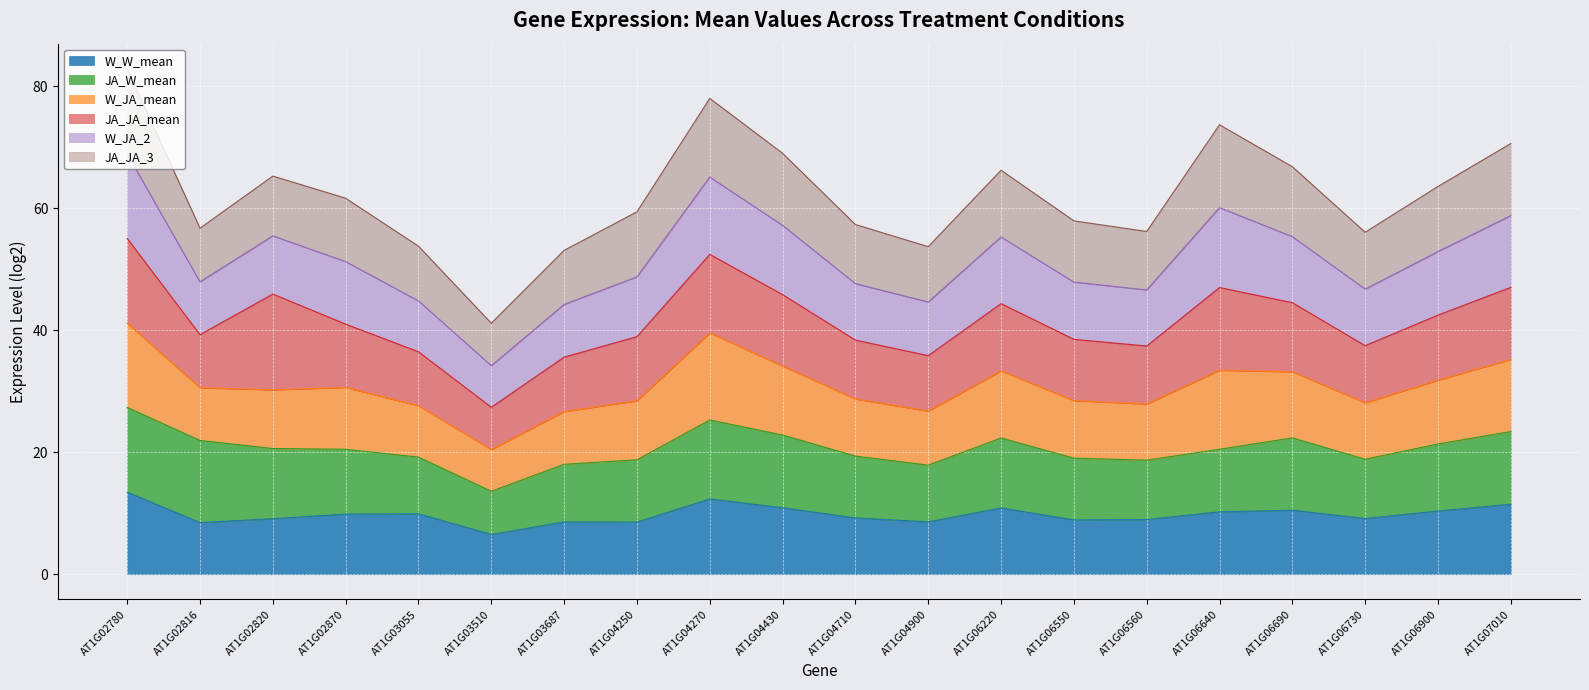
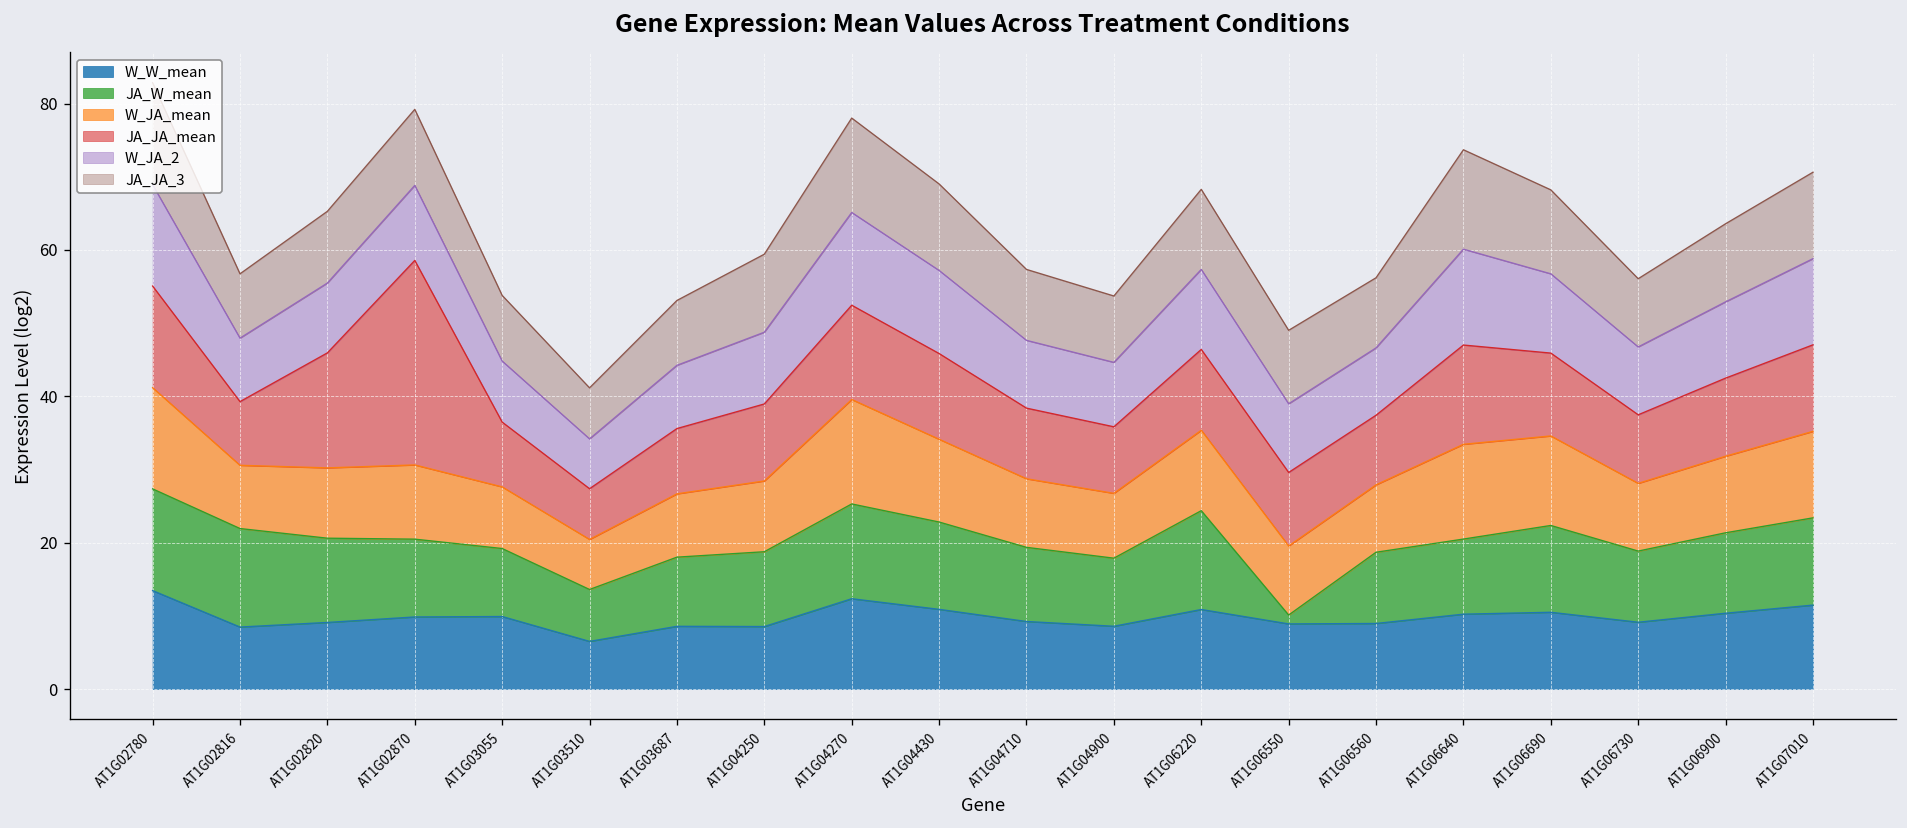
  {
    "W_W_mean": {
      "AT1G02780": 13,
      "AT1G02816": 8,
      "AT1G02820": 9,
      "AT1G02870": 10,
      "AT1G03055": 10,
      "AT1G03510": 7,
      "AT1G03687": 9,
      "AT1G04250": 9,
      "AT1G04270": 12,
      "AT1G04430": 11,
      "AT1G04710": 9,
      "AT1G04900": 9,
      "AT1G06220": 11,
      "AT1G06550": 9,
      "AT1G06560": 9,
      "AT1G06640": 10,
      "AT1G06690": 10,
      "AT1G06730": 9,
      "AT1G06900": 10,
      "AT1G07010": 11
    },
    "JA_W_mean": {
      "AT1G02780": 14,
      "AT1G02816": 13,
      "AT1G02820": 12,
      "AT1G02870": 11,
      "AT1G03055": 9,
      "AT1G03510": 7,
      "AT1G03687": 9,
      "AT1G04250": 10,
      "AT1G04270": 13,
      "AT1G04430": 12,
      "AT1G04710": 10,
      "AT1G04900": 9,
-     "AT1G06220": 11,
-     "AT1G06550": 10,
+     "AT1G06220": 13,
+     "AT1G06550": 1,
      "AT1G06560": 10,
      "AT1G06640": 10,
      "AT1G06690": 12,
      "AT1G06730": 10,
      "AT1G06900": 11,
      "AT1G07010": 12
    },
    "W_JA_mean": {
      "AT1G02780": 14,
      "AT1G02816": 9,
      "AT1G02820": 10,
      "AT1G02870": 10,
      "AT1G03055": 8,
      "AT1G03510": 7,
      "AT1G03687": 9,
      "AT1G04250": 10,
      "AT1G04270": 14,
      "AT1G04430": 11,
      "AT1G04710": 9,
      "AT1G04900": 9,
      "AT1G06220": 11,
      "AT1G06550": 9,
      "AT1G06560": 9,
      "AT1G06640": 13,
-     "AT1G06690": 11,
+     "AT1G06690": 12,
      "AT1G06730": 9,
      "AT1G06900": 10,
      "AT1G07010": 12
    },
    "JA_JA_mean": {
      "AT1G02780": 14,
      "AT1G02816": 9,
      "AT1G02820": 16,
-     "AT1G02870": 10,
+     "AT1G02870": 28,
      "AT1G03055": 9,
      "AT1G03510": 7,
      "AT1G03687": 9,
      "AT1G04250": 11,
      "AT1G04270": 13,
      "AT1G04430": 12,
      "AT1G04710": 10,
      "AT1G04900": 9,
      "AT1G06220": 11,
      "AT1G06550": 10,
      "AT1G06560": 10,
      "AT1G06640": 14,
      "AT1G06690": 11,
      "AT1G06730": 9,
      "AT1G06900": 11,
      "AT1G07010": 12
    }
  }
